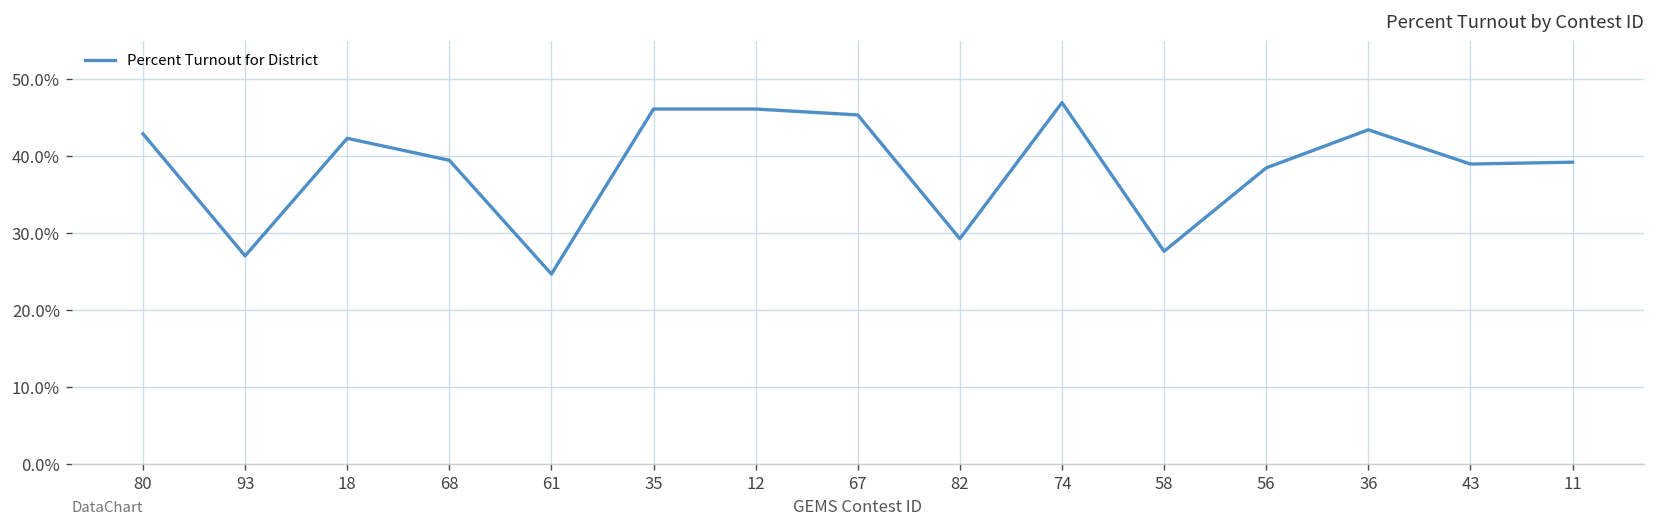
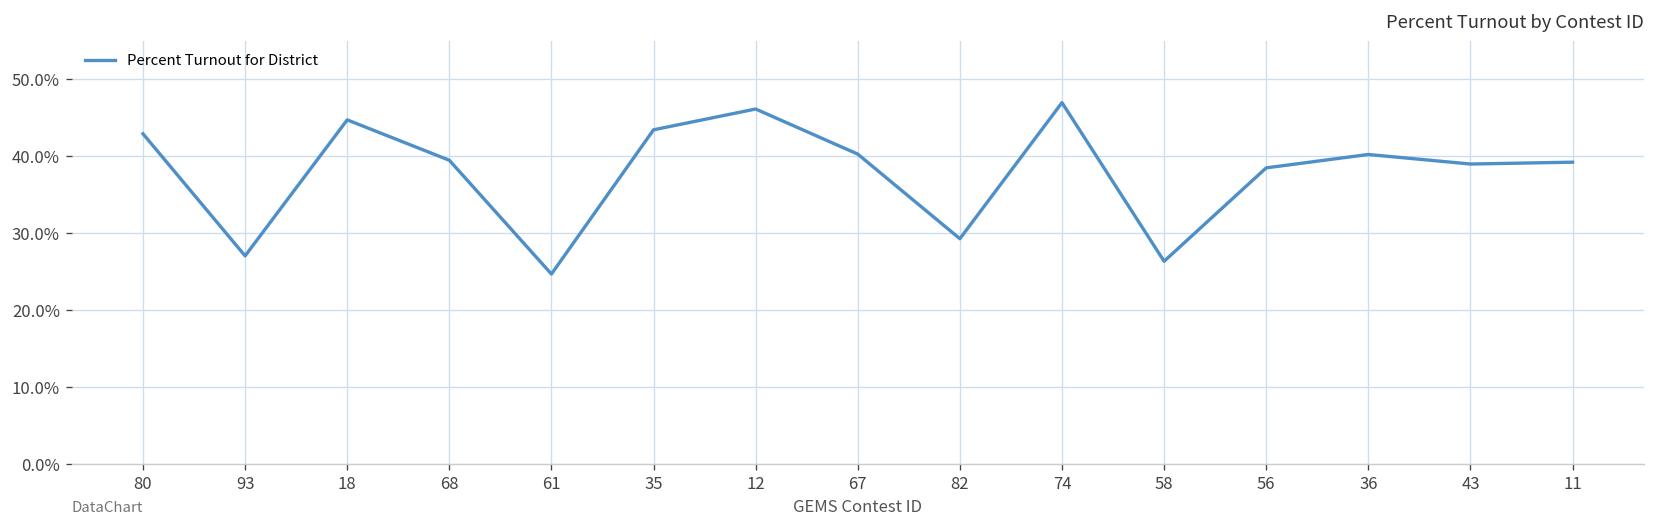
  {
    "80": "43%",
    "93": "27%",
-   "18": "42%",
+   "18": "45%",
    "68": "39%",
    "61": "25%",
-   "35": "46%",
+   "35": "43%",
    "12": "46%",
-   "67": "45%",
+   "67": "40%",
    "82": "29%",
    "74": "47%",
-   "58": "28%",
+   "58": "26%",
    "56": "39%",
-   "36": "43%",
+   "36": "40%",
    "43": "39%",
    "11": "39%"
  }
